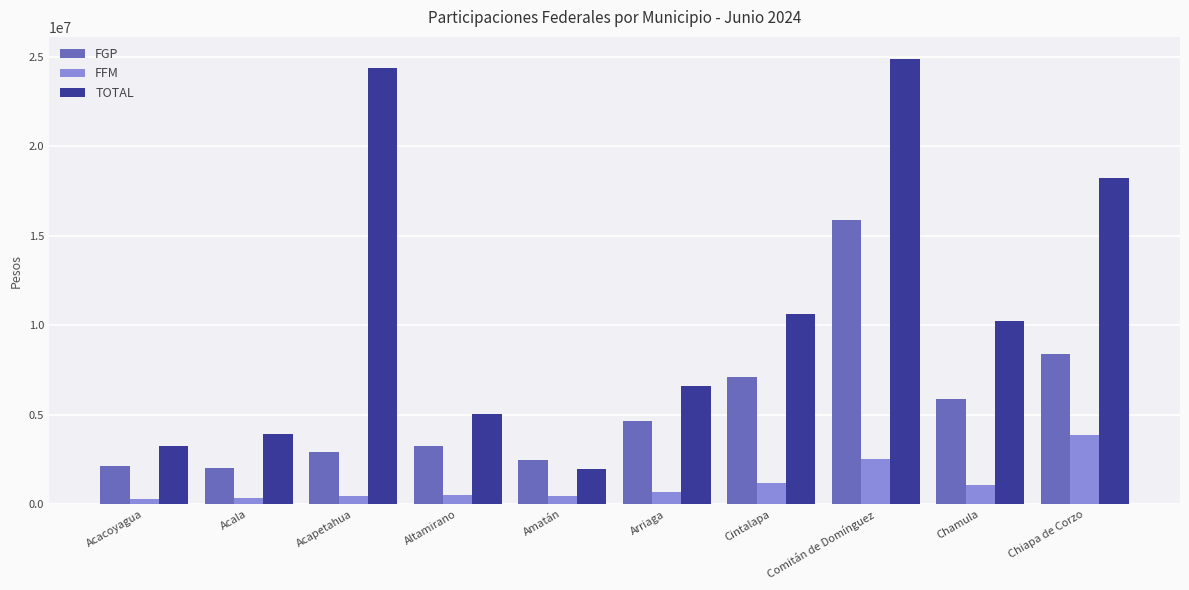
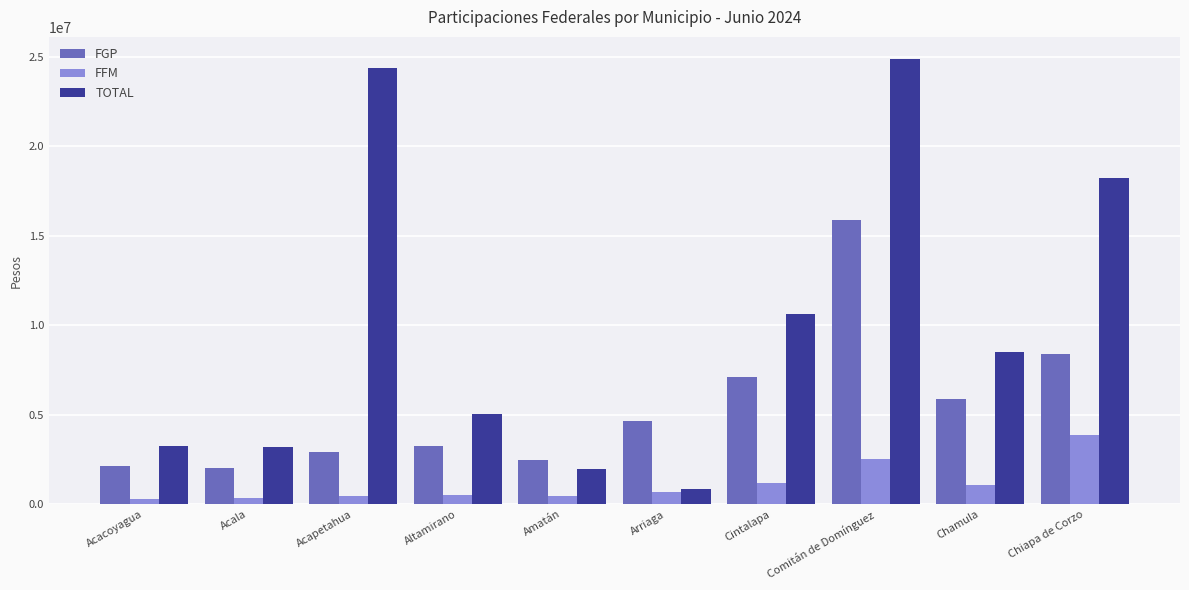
  {
    "TOTAL": {
      "Acacoyagua": 3300000,
-     "Acala": 3900000,
+     "Acala": 3200000,
      "Acapetahua": 24400000,
      "Altamirano": 5000000,
      "Amatán": 2000000,
-     "Arriaga": 6600000,
+     "Arriaga": 900000,
      "Cintalapa": 10600000,
      "Comitán de Domínguez": 24900000,
-     "Chamula": 10200000,
+     "Chamula": 8500000,
      "Chiapa de Corzo": 18200000
    }
  }
